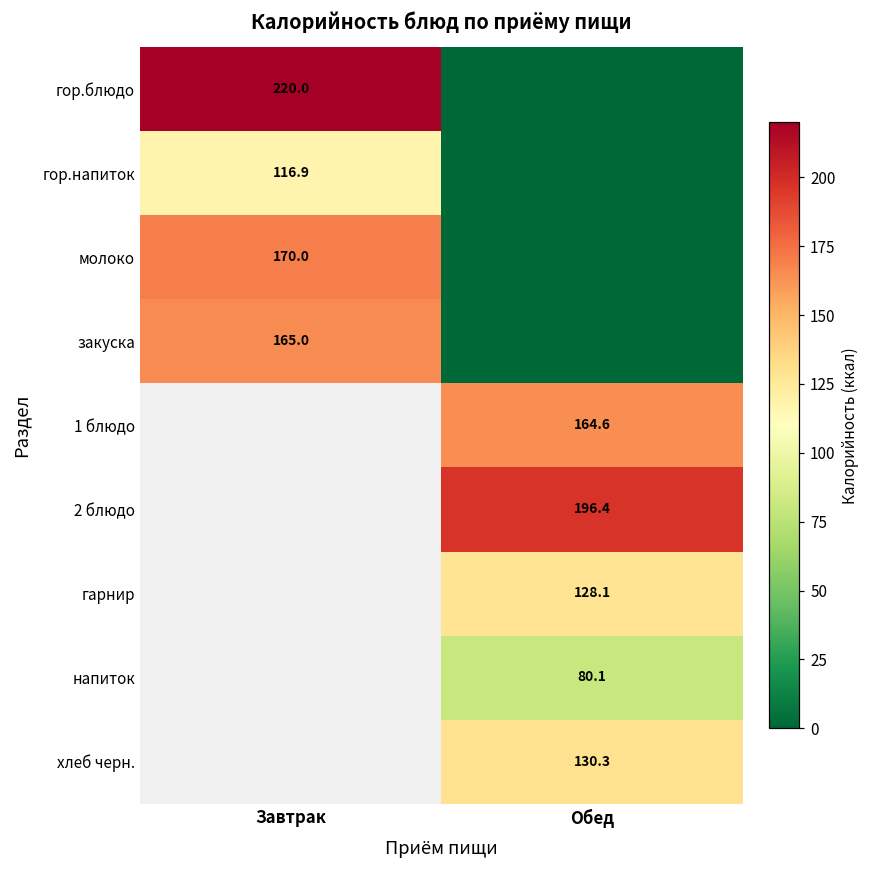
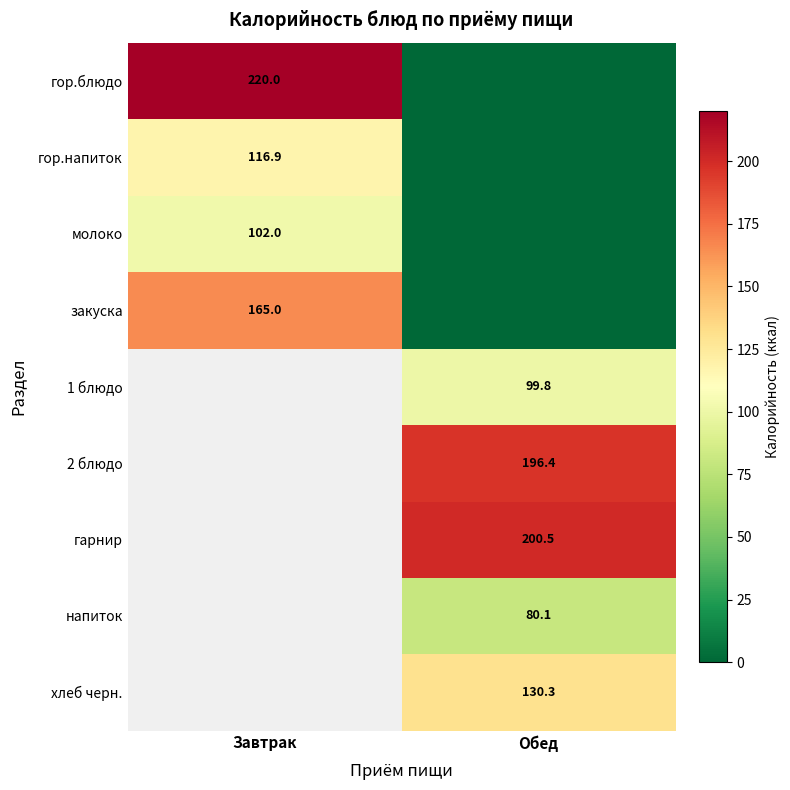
  {
    "гор.блюдо": {
      "Завтрак": 220.0
    },
    "гор.напиток": {
      "Завтрак": 116.9
    },
    "молоко": {
-     "Завтрак": 170.0
+     "Завтрак": 102.0
    },
    "закуска": {
      "Завтрак": 165.0
    },
    "1 блюдо": {
-     "Обед": 164.6
+     "Обед": 99.8
    },
    "2 блюдо": {
      "Обед": 196.4
    },
    "гарнир": {
-     "Обед": 128.1
+     "Обед": 200.5
    },
    "напиток": {
      "Обед": 80.1
    },
    "хлеб черн.": {
      "Обед": 130.3
    }
  }
